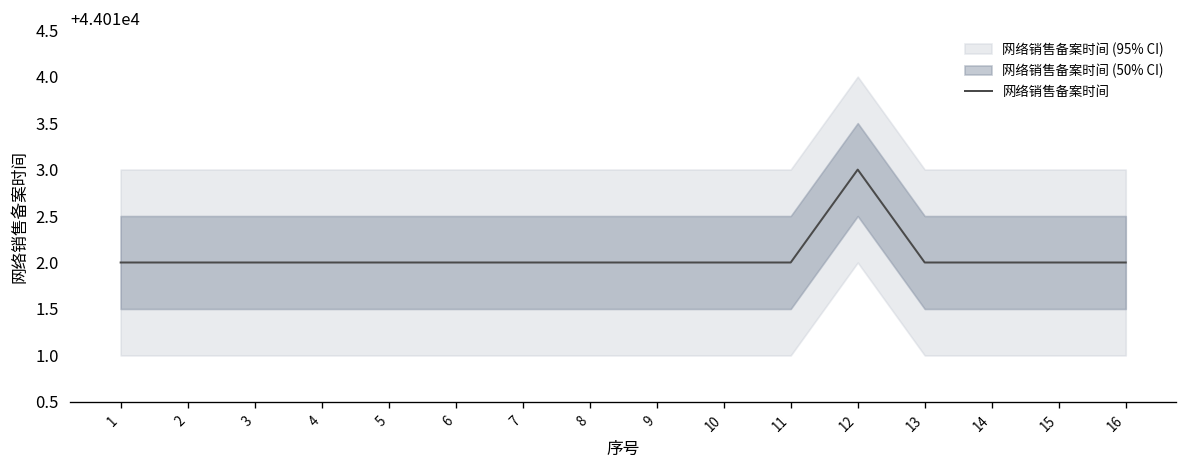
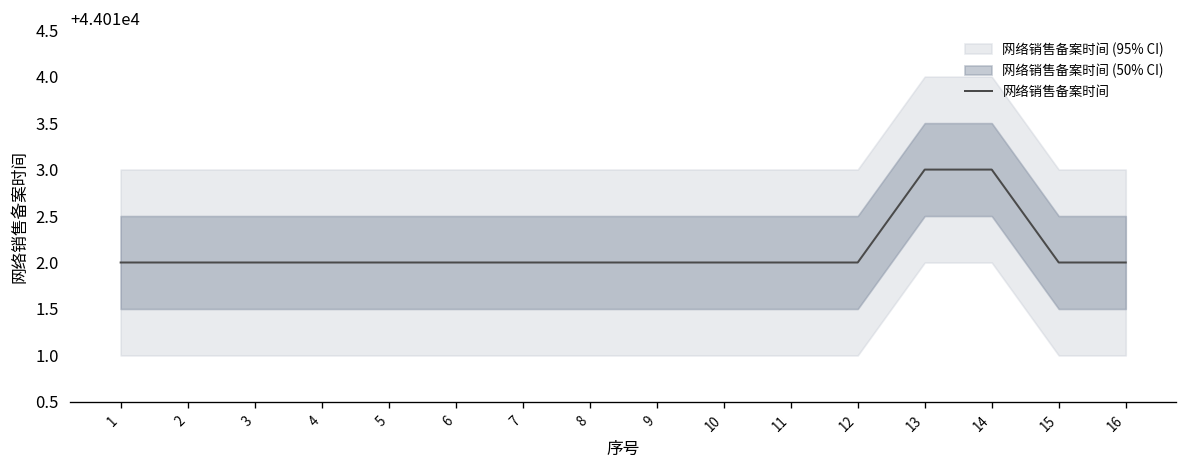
  {
    "网络销售备案时间": {
      "1": 44012,
      "2": 44012,
      "3": 44012,
      "4": 44012,
      "5": 44012,
      "6": 44012,
      "7": 44012,
      "8": 44012,
      "9": 44012,
      "10": 44012,
      "11": 44012,
-     "12": 44013,
-     "13": 44012,
-     "14": 44012,
+     "12": 44012,
+     "13": 44013,
+     "14": 44013,
      "15": 44012,
      "16": 44012
    }
  }
